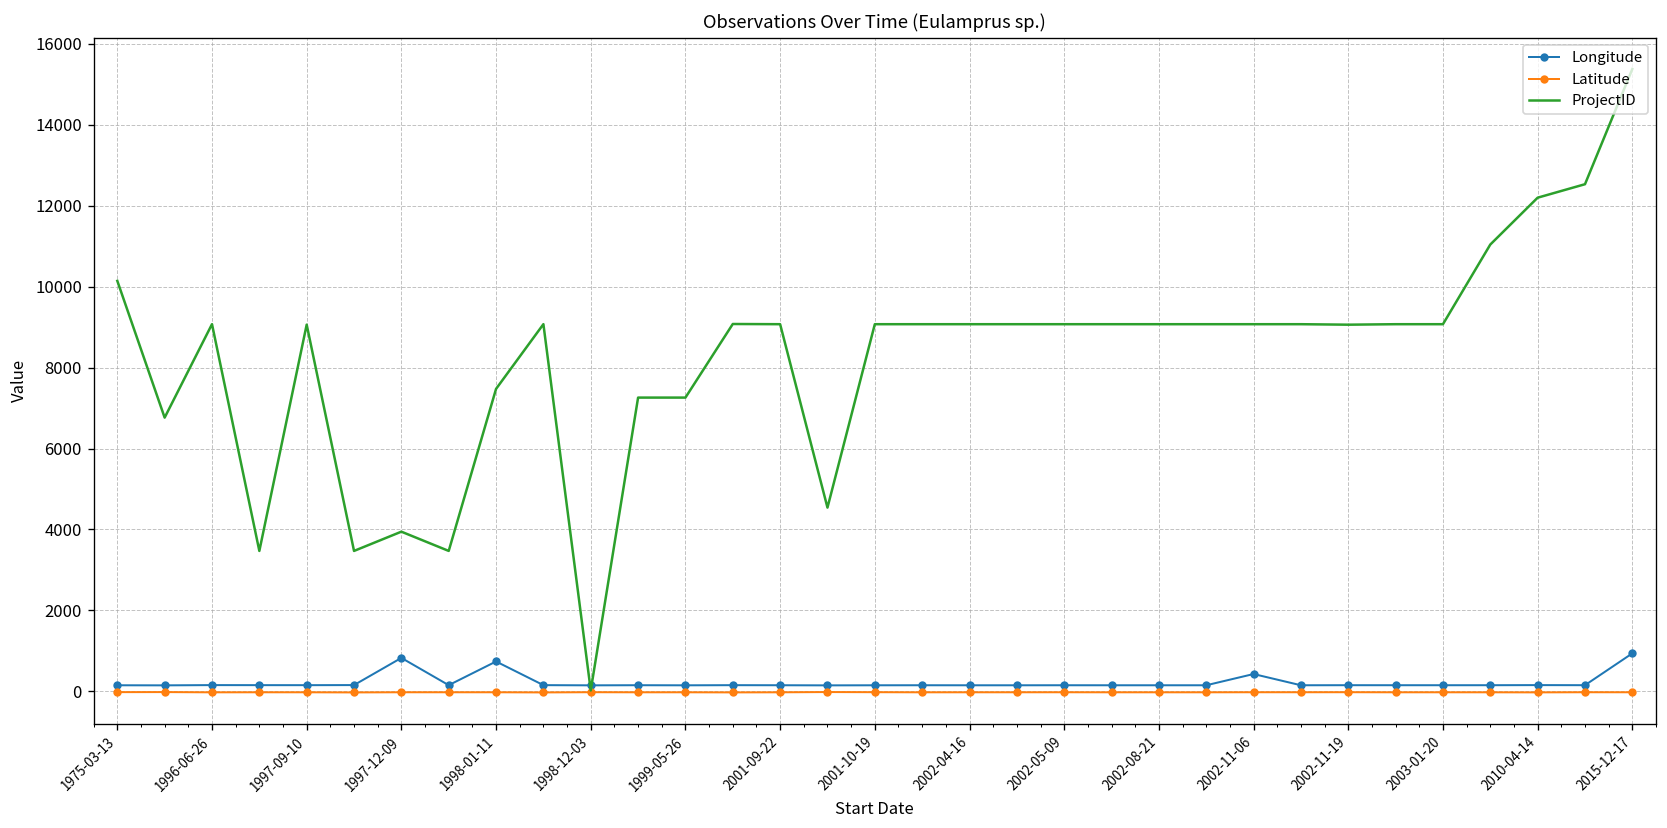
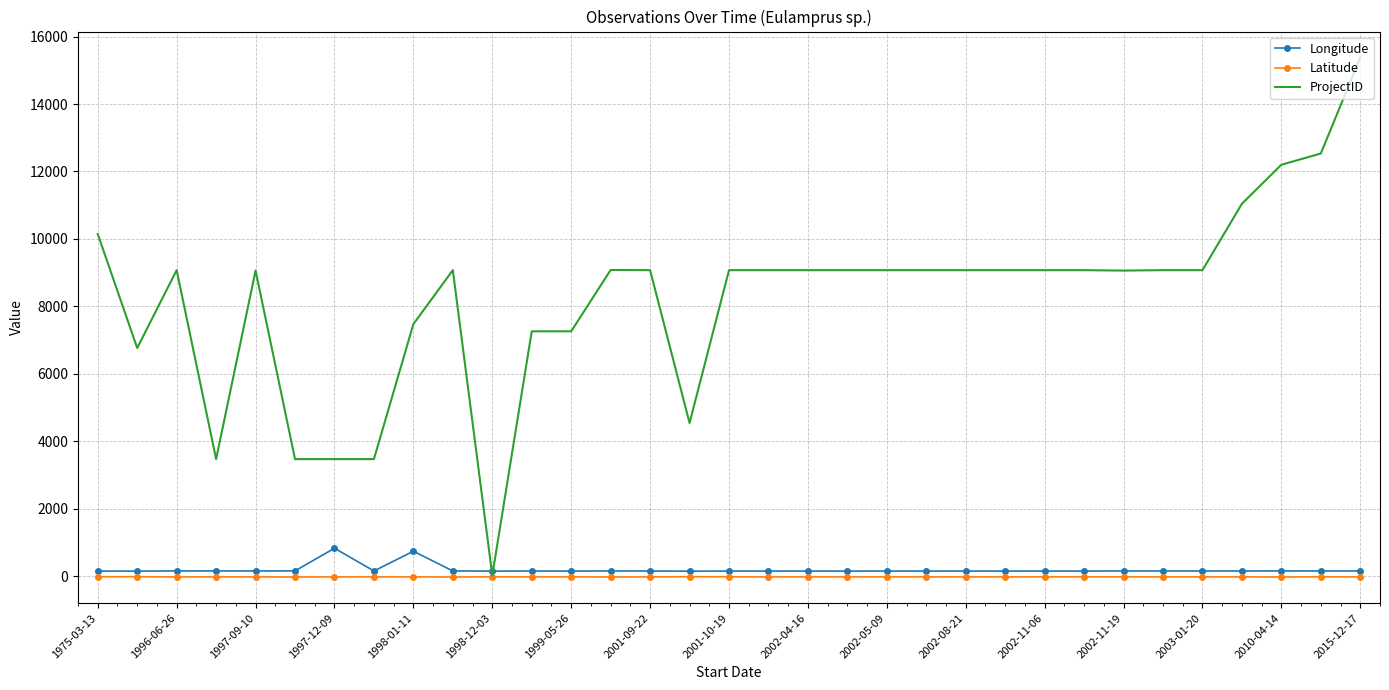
  {
    "Longitude": {
      "1975-03-13": 100,
      "1996-06-26": 200,
      "1997-09-10": 200,
      "1997-12-09": 800,
      "1998-01-11": 700,
      "1998-12-03": 100,
      "1999-05-26": 100,
      "2001-09-22": 100,
      "2001-10-19": 100,
      "2002-04-16": 100,
      "2002-05-09": 100,
      "2002-08-21": 100,
-     "2002-11-06": 400,
+     "2002-11-06": 100,
      "2002-11-19": 200,
      "2003-01-20": 100,
      "2010-04-14": 200,
-     "2015-12-17": 900
+     "2015-12-17": 200
    },
    "Latitude": {
      "1975-03-13": 0,
      "1996-06-26": 0,
      "1997-09-10": 0,
      "1997-12-09": 0,
      "1998-01-11": 0,
      "1999-05-26": 0,
      "2001-09-22": 0,
      "2001-10-19": 0,
      "2002-04-16": 0,
      "2002-05-09": 0,
      "2002-08-21": 0,
      "2002-11-06": 0,
      "2002-11-19": 0,
      "2003-01-20": 0,
      "2010-04-14": 0,
      "2015-12-17": 0
    },
    "ProjectID": {
      "1975-03-13": 10100,
      "1996-06-26": 9100,
      "1997-09-10": 9100,
-     "1997-12-09": 3900,
+     "1997-12-09": 3500,
      "1998-01-11": 7500,
      "1999-05-26": 7300,
      "2001-09-22": 9100,
      "2001-10-19": 9100,
      "2002-04-16": 9100,
      "2002-05-09": 9100,
      "2002-08-21": 9100,
      "2002-11-06": 9100,
      "2002-11-19": 9100,
      "2003-01-20": 9100,
      "2010-04-14": 12200
    }
  }
